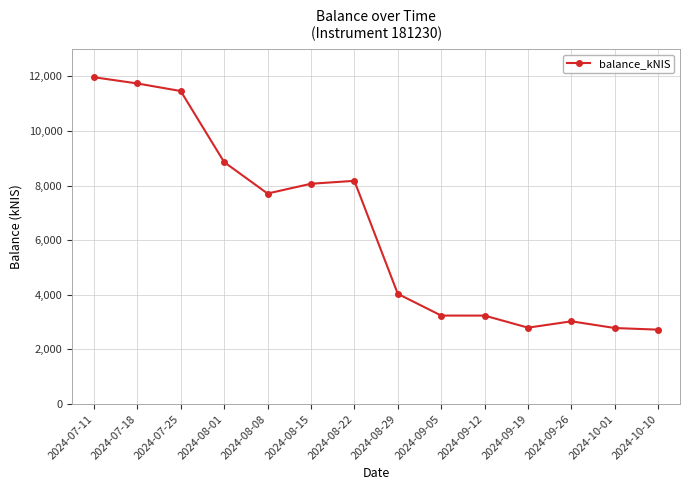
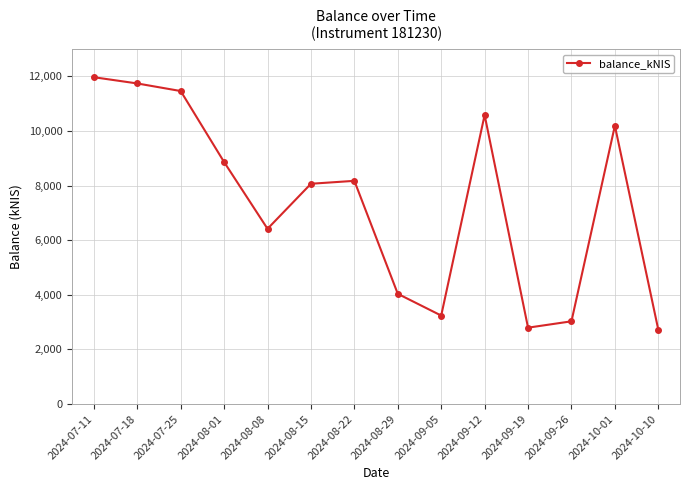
  {
    "2024-07-11": "12,000",
    "2024-07-18": "11,700",
    "2024-07-25": "11,500",
    "2024-08-01": "8,900",
-   "2024-08-08": "7,700",
+   "2024-08-08": "6,400",
    "2024-08-15": "8,100",
    "2024-08-22": "8,200",
    "2024-08-29": "4,000",
    "2024-09-05": "3,200",
-   "2024-09-12": "3,200",
+   "2024-09-12": "10,600",
    "2024-09-19": "2,800",
    "2024-09-26": "3,000",
-   "2024-10-01": "2,800",
+   "2024-10-01": "10,200",
    "2024-10-10": "2,700"
  }
